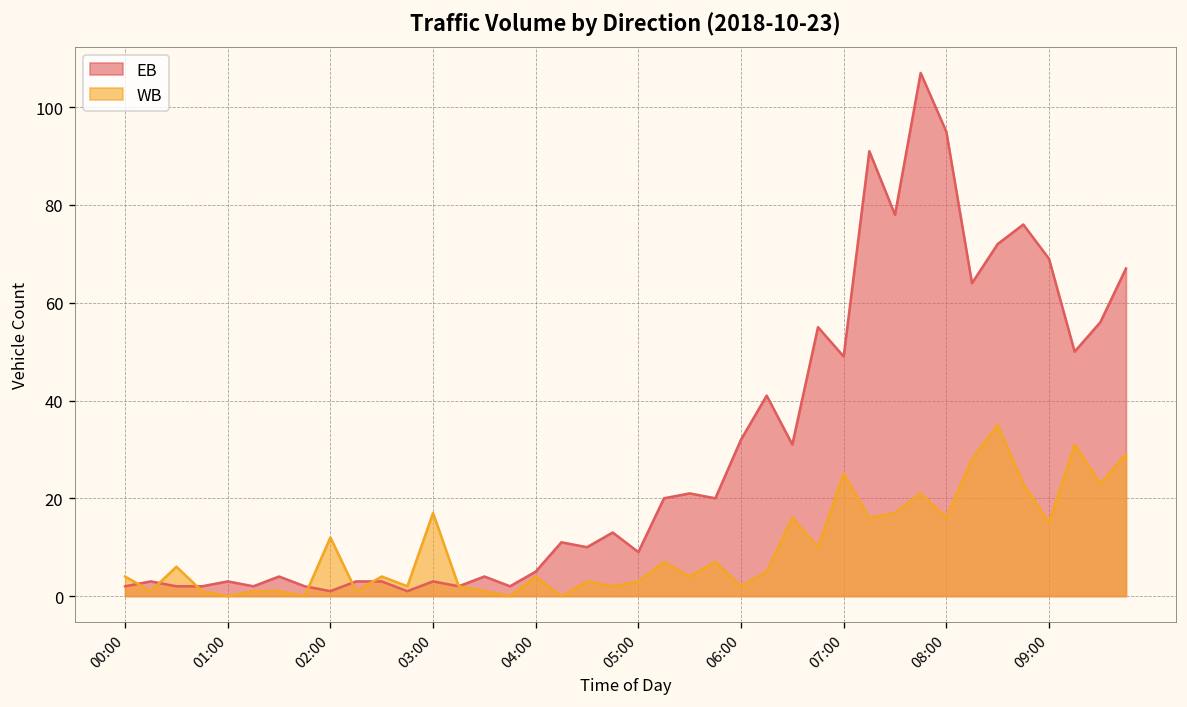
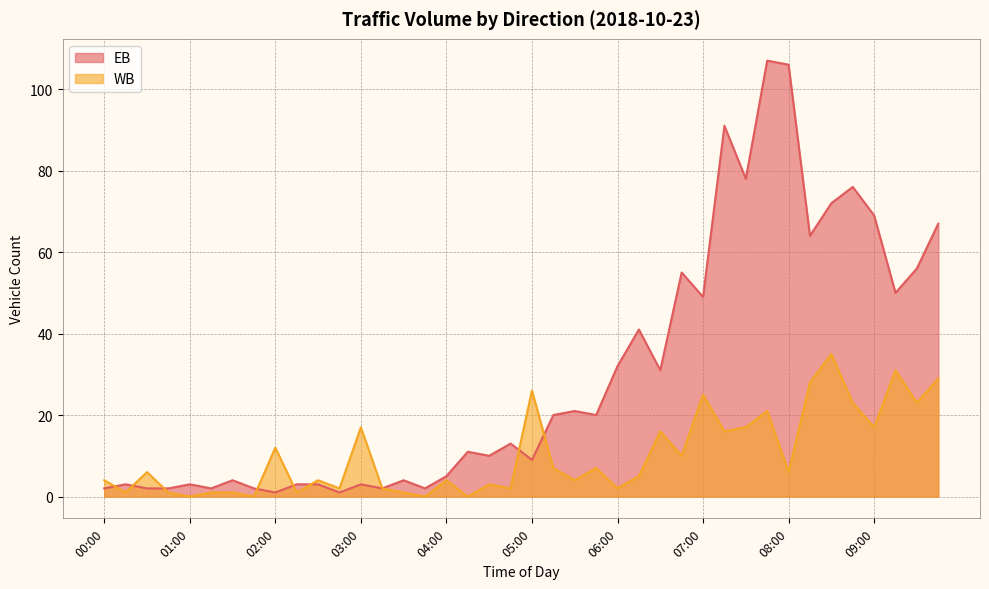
  {
    "EB": {
      "00:00": 2,
      "01:00": 3,
      "02:00": 1,
      "03:00": 3,
      "04:00": 5,
      "05:00": 9,
      "06:00": 32,
      "07:00": 49,
-     "08:00": 95,
+     "08:00": 106,
      "09:00": 69
    },
    "WB": {
      "00:00": 4,
      "01:00": 0,
      "02:00": 12,
      "03:00": 17,
      "04:00": 4,
-     "05:00": 3,
+     "05:00": 26,
      "06:00": 2,
      "07:00": 25,
-     "08:00": 16,
-     "09:00": 15
+     "08:00": 6,
+     "09:00": 17
    }
  }
